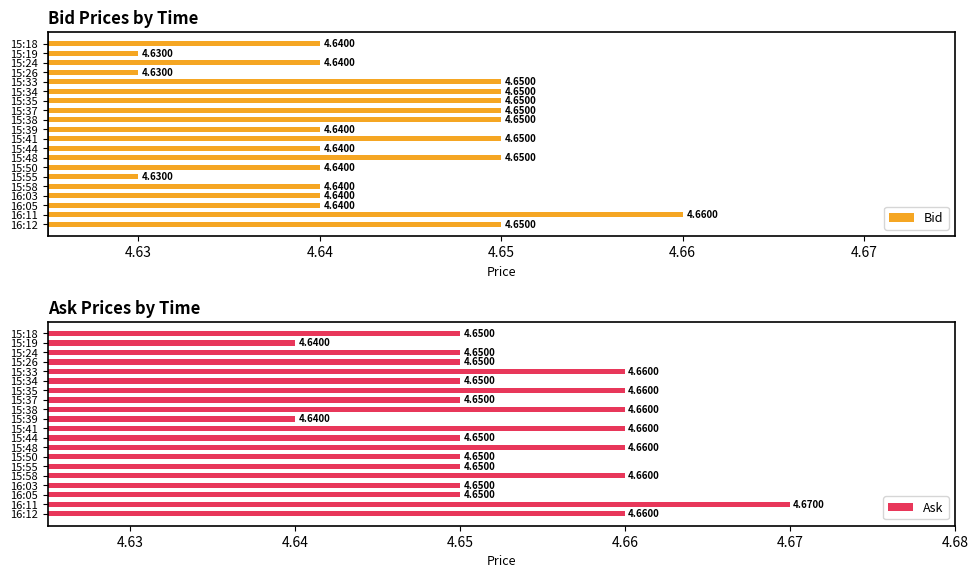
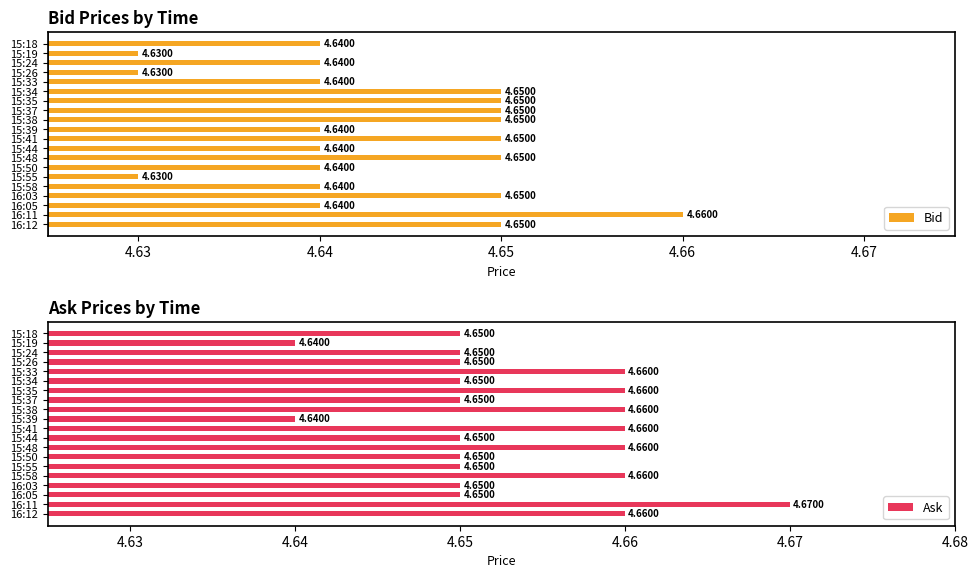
  {
    "Bid Prices by Time": {
      "15:18": 4.6400,
      "15:19": 4.6300,
      "15:24": 4.6400,
      "15:26": 4.6300,
-     "15:33": 4.6500,
+     "15:33": 4.6400,
      "15:34": 4.6500,
      "15:35": 4.6500,
      "15:37": 4.6500,
      "15:38": 4.6500,
      "15:39": 4.6400,
      "15:41": 4.6500,
      "15:44": 4.6400,
      "15:48": 4.6500,
      "15:50": 4.6400,
      "15:55": 4.6300,
      "15:58": 4.6400,
-     "16:03": 4.6400,
+     "16:03": 4.6500,
      "16:05": 4.6400,
      "16:11": 4.6600,
      "16:12": 4.6500
    },
    "Ask Prices by Time": {
      "15:18": 4.6500,
      "15:19": 4.6400,
      "15:24": 4.6500,
      "15:26": 4.6500,
      "15:33": 4.6600,
      "15:34": 4.6500,
      "15:35": 4.6600,
      "15:37": 4.6500,
      "15:38": 4.6600,
      "15:39": 4.6400,
      "15:41": 4.6600,
      "15:44": 4.6500,
      "15:48": 4.6600,
      "15:50": 4.6500,
      "15:55": 4.6500,
      "15:58": 4.6600,
      "16:03": 4.6500,
      "16:05": 4.6500,
      "16:11": 4.6700,
      "16:12": 4.6600
    }
  }
